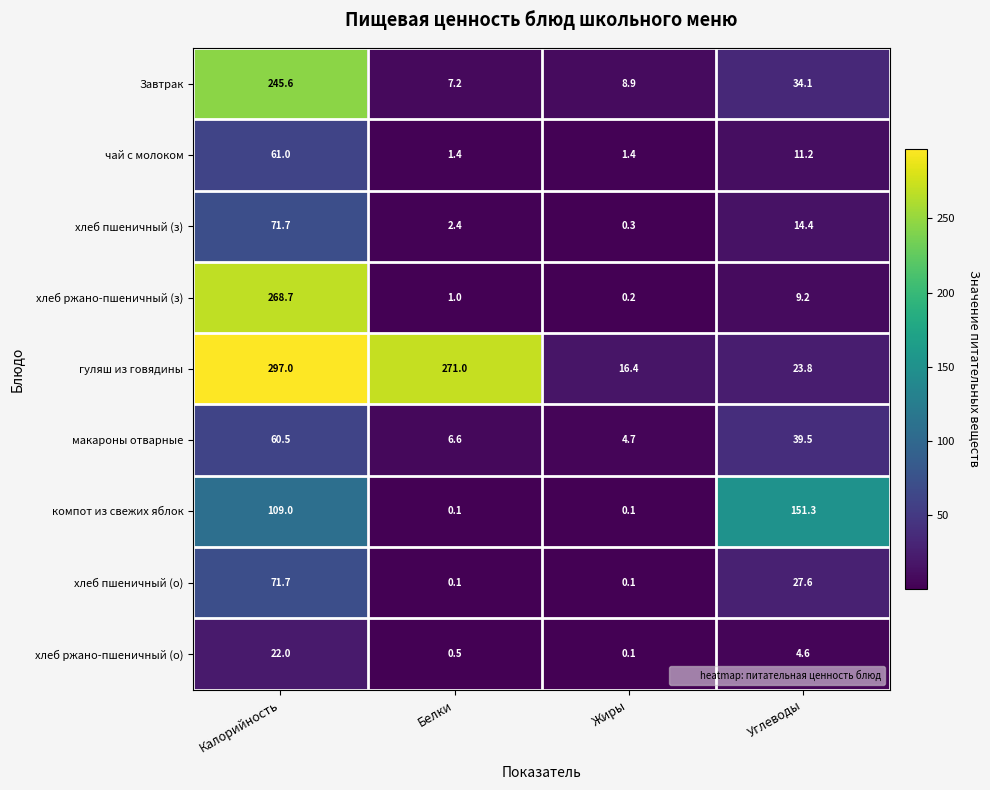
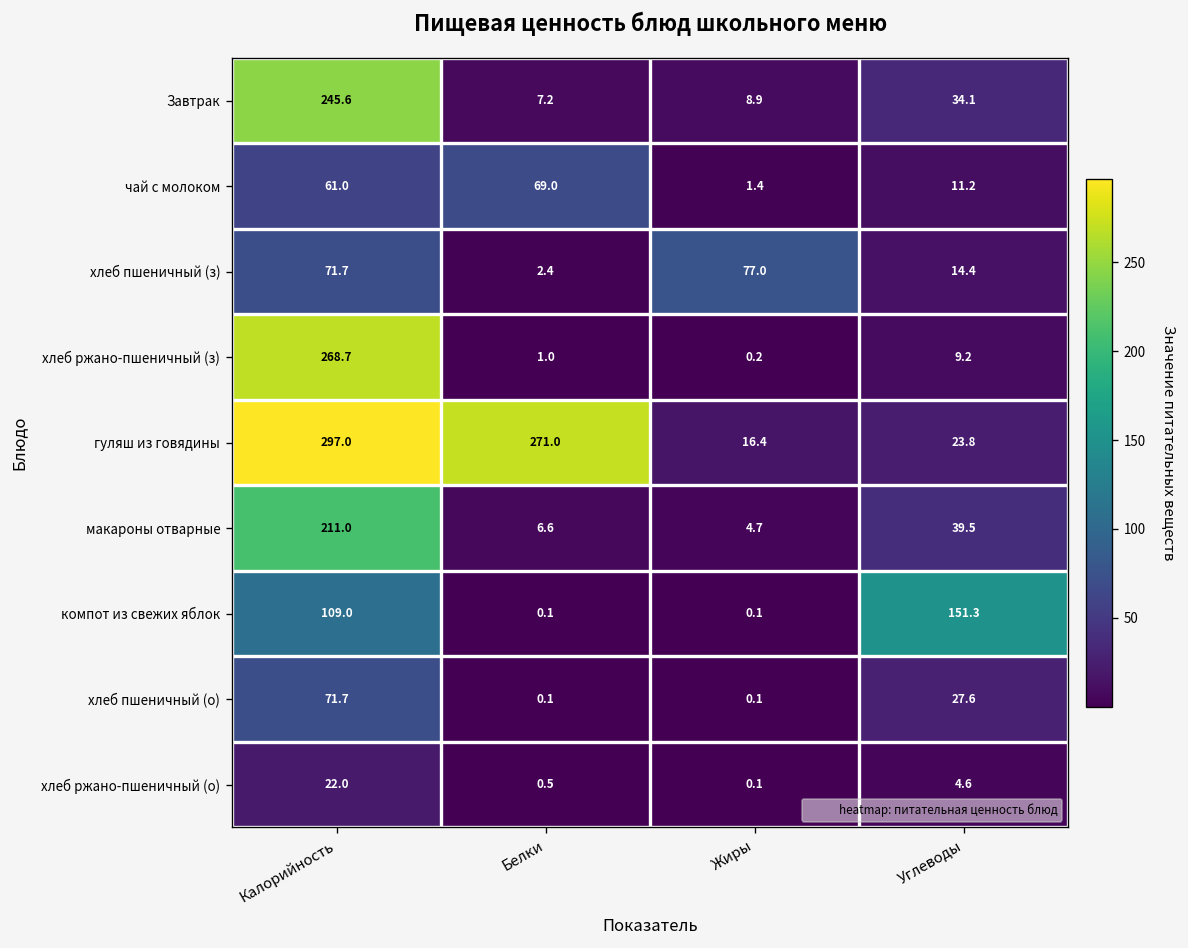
  {
    "Завтрак": {
      "Калорийность": 245.6,
      "Белки": 7.2,
      "Жиры": 8.9,
      "Углеводы": 34.1
    },
    "чай с молоком": {
      "Калорийность": 61.0,
-     "Белки": 1.4,
+     "Белки": 69.0,
      "Жиры": 1.4,
      "Углеводы": 11.2
    },
    "хлеб пшеничный (з)": {
      "Калорийность": 71.7,
      "Белки": 2.4,
-     "Жиры": 0.3,
+     "Жиры": 77.0,
      "Углеводы": 14.4
    },
    "хлеб ржано-пшеничный (з)": {
      "Калорийность": 268.7,
      "Белки": 1.0,
      "Жиры": 0.2,
      "Углеводы": 9.2
    },
    "гуляш из говядины": {
      "Калорийность": 297.0,
      "Белки": 271.0,
      "Жиры": 16.4,
      "Углеводы": 23.8
    },
    "макароны отварные": {
-     "Калорийность": 60.5,
+     "Калорийность": 211.0,
      "Белки": 6.6,
      "Жиры": 4.7,
      "Углеводы": 39.5
    },
    "компот из свежих яблок": {
      "Калорийность": 109.0,
      "Белки": 0.1,
      "Жиры": 0.1,
      "Углеводы": 151.3
    },
    "хлеб пшеничный (о)": {
      "Калорийность": 71.7,
      "Белки": 0.1,
      "Жиры": 0.1,
      "Углеводы": 27.6
    },
    "хлеб ржано-пшеничный (о)": {
      "Калорийность": 22.0,
      "Белки": 0.5,
      "Жиры": 0.1,
      "Углеводы": 4.6
    }
  }
